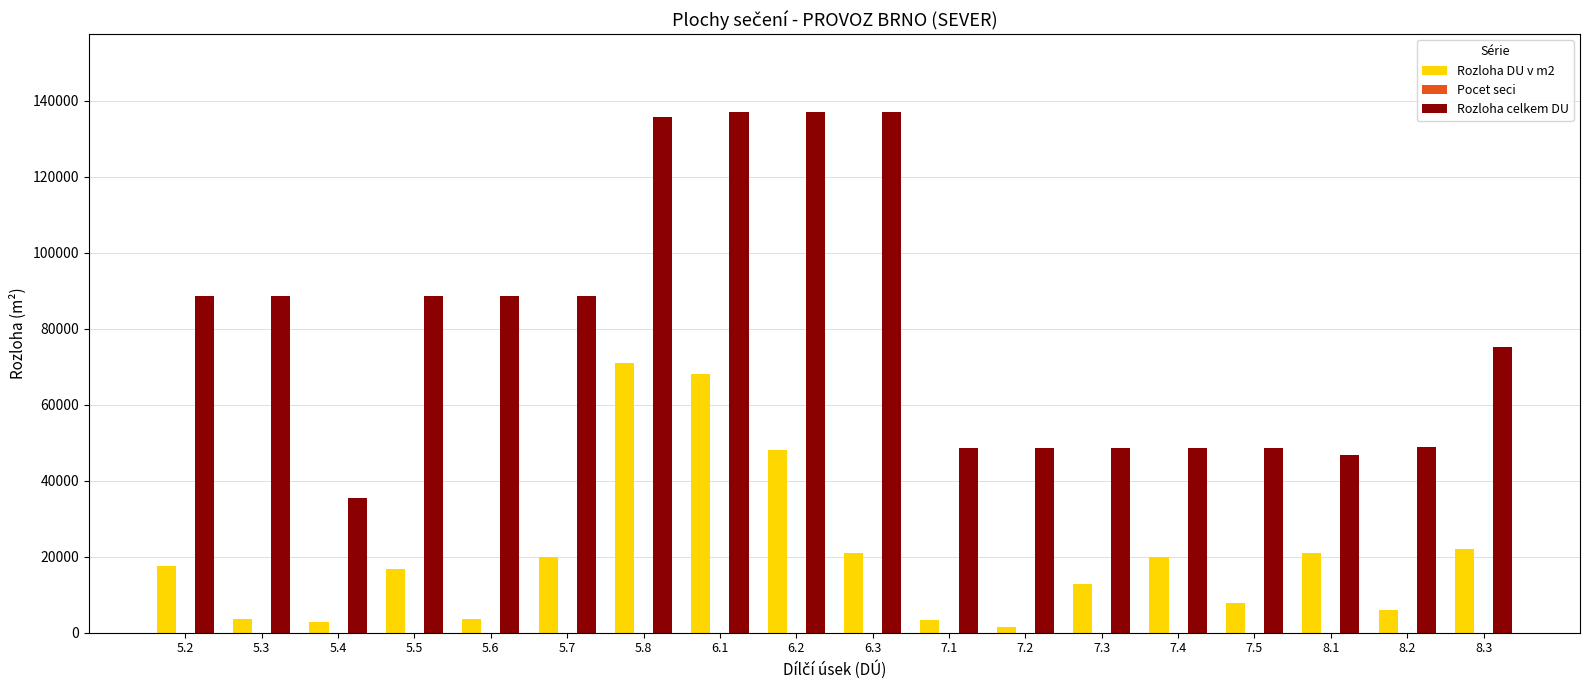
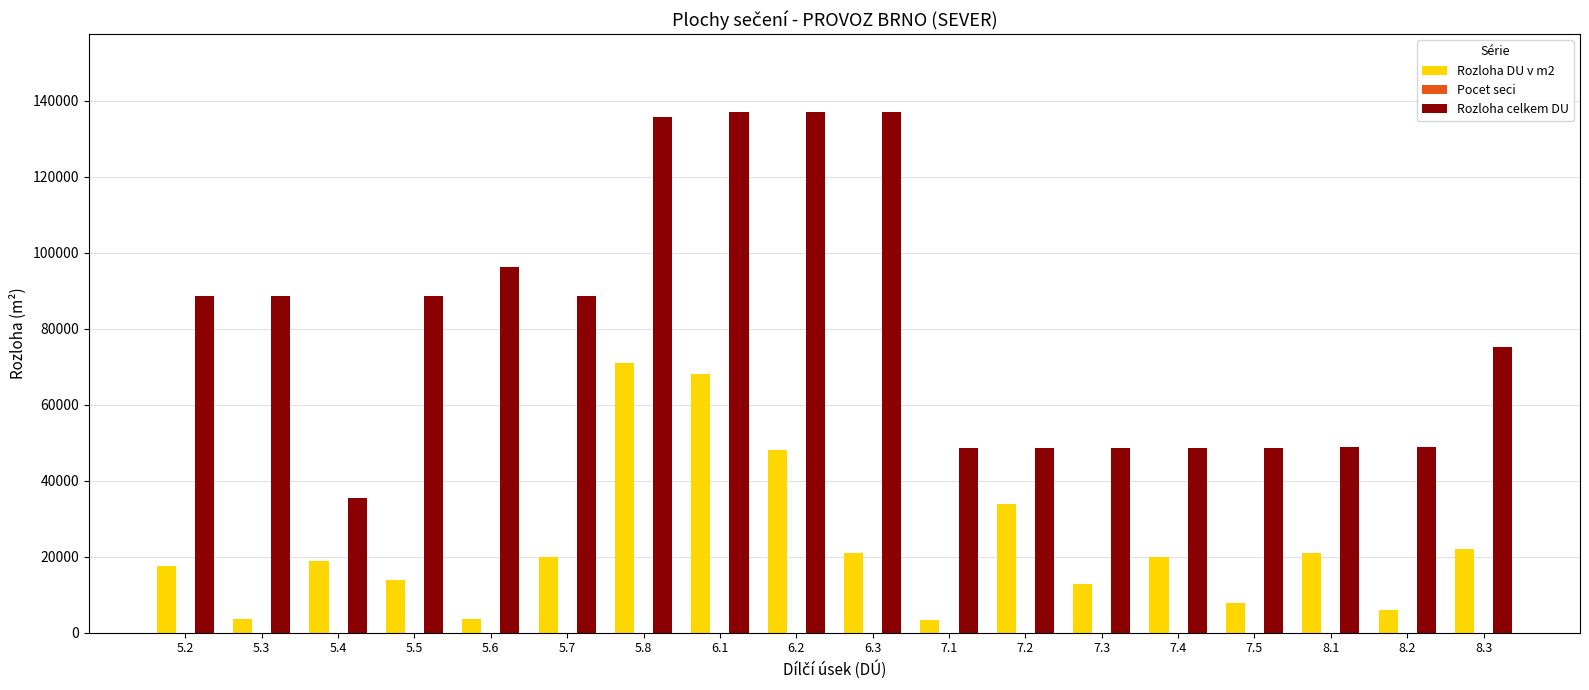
  {
    "Rozloha DU v m2": {
      "5.2": 18000,
      "5.3": 4000,
-     "5.4": 3000,
-     "5.5": 17000,
+     "5.4": 19000,
+     "5.5": 14000,
      "5.6": 4000,
      "5.7": 20000,
      "5.8": 71000,
      "6.1": 68000,
      "6.2": 48000,
      "6.3": 21000,
      "7.1": 3000,
-     "7.2": 1000,
+     "7.2": 34000,
      "7.3": 13000,
      "7.4": 20000,
      "7.5": 8000,
      "8.1": 21000,
      "8.2": 6000,
      "8.3": 22000
    },
    "Rozloha celkem DU": {
      "5.2": 89000,
      "5.3": 89000,
      "5.4": 35000,
      "5.5": 89000,
-     "5.6": 89000,
+     "5.6": 96000,
      "5.7": 89000,
      "5.8": 136000,
      "6.1": 137000,
      "6.2": 137000,
      "6.3": 137000,
      "7.1": 49000,
      "7.2": 49000,
      "7.3": 49000,
      "7.4": 49000,
      "7.5": 49000,
-     "8.1": 47000,
+     "8.1": 49000,
      "8.2": 49000,
      "8.3": 75000
    }
  }
